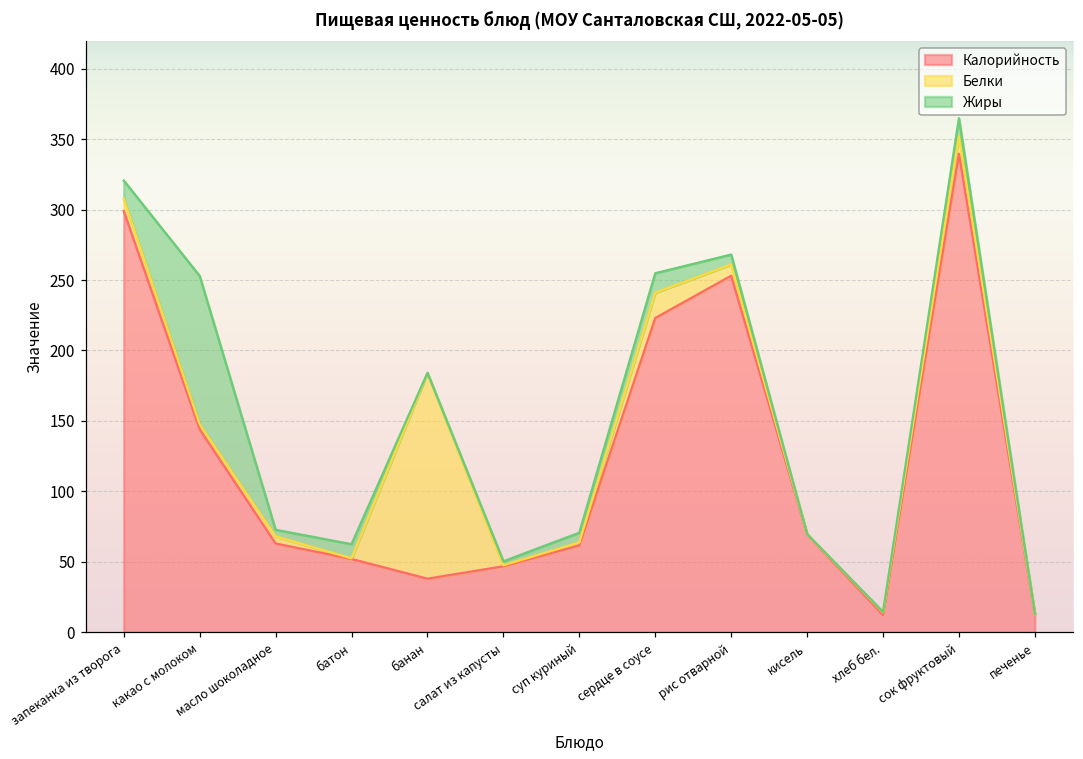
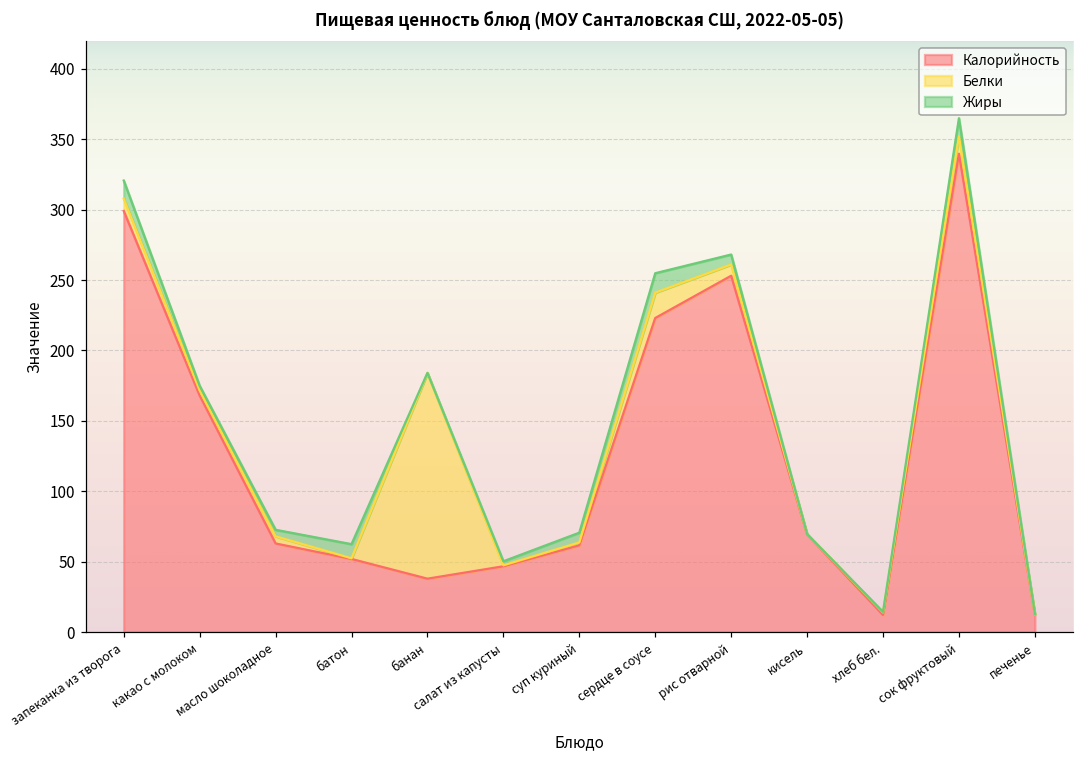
  {
    "Калорийность": {
      "запеканка из творога": 299,
-     "какао с молоком": 144,
+     "какао с молоком": 168,
      "масло шоколадное": 63,
      "банан": 38,
      "суп куриный": 62,
      "сердце в соусе": 223,
      "рис отварной": 253,
      "сок фруктовый": 340
    },
    "Белки": {
      "запеканка из творога": 9,
      "какао с молоком": 4,
      "масло шоколадное": 5,
      "суп куриный": 2,
      "сердце в соусе": 18,
      "рис отварной": 8,
      "сок фруктовый": 12
    },
    "Жиры": {
      "запеканка из творога": 13,
-     "какао с молоком": 105,
+     "какао с молоком": 3,
      "масло шоколадное": 5,
      "батон": 10,
      "салат из капусты": 3,
      "суп куриный": 7,
      "сердце в соусе": 14,
      "рис отварной": 7,
      "сок фруктовый": 13
    }
  }
